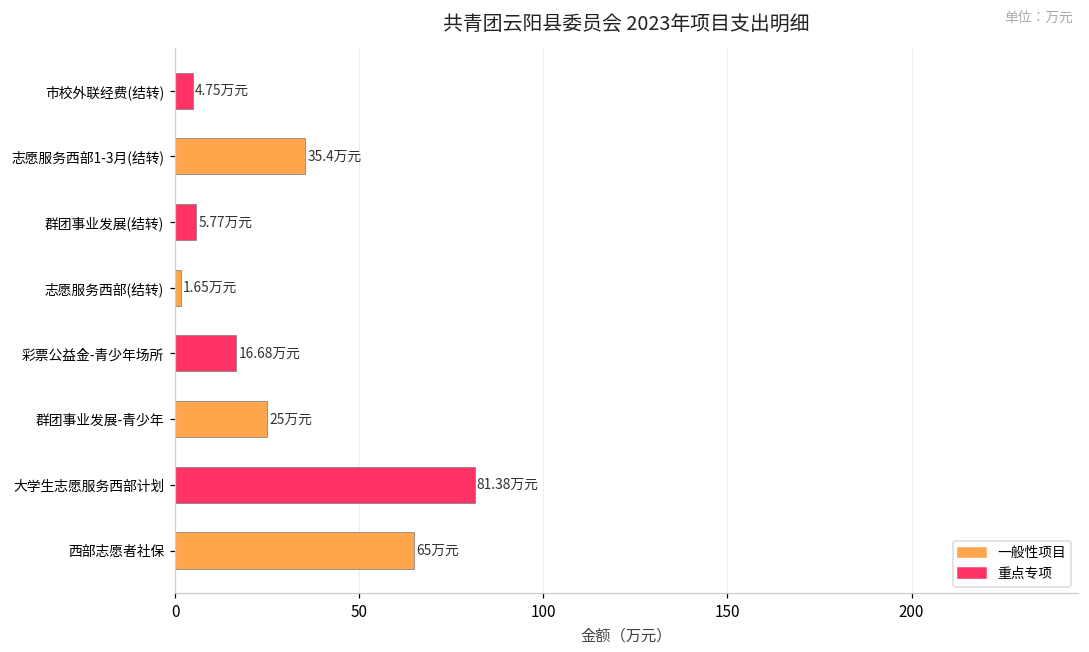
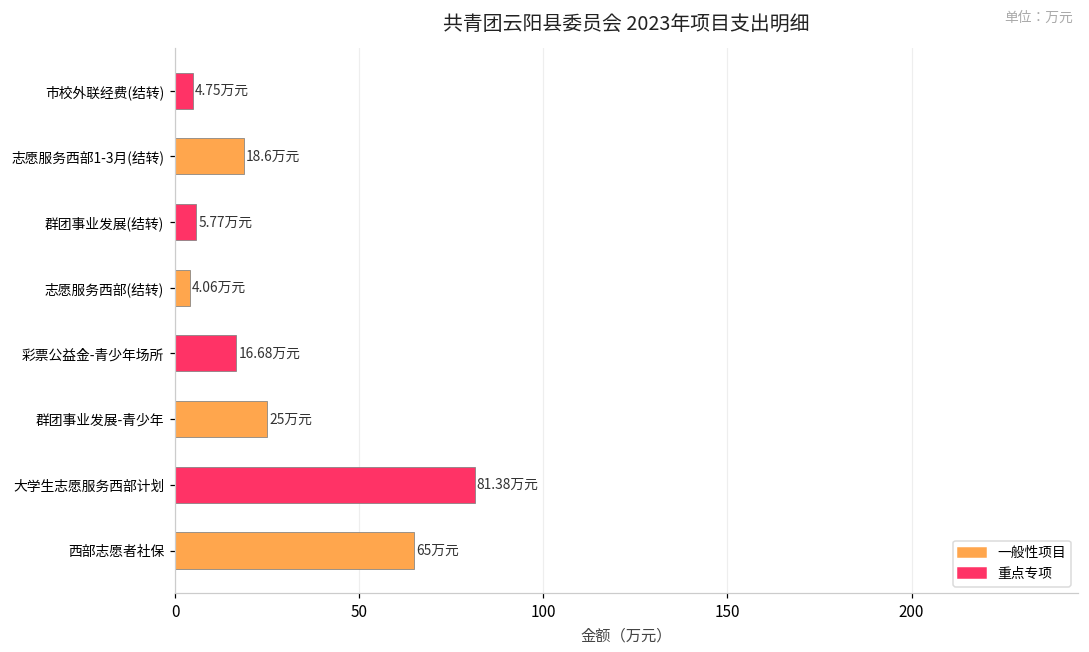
  {
    "市校外联经费(结转)": 4.75,
-   "志愿服务西部1-3月(结转)": 35.4,
+   "志愿服务西部1-3月(结转)": 18.6,
    "群团事业发展(结转)": 5.77,
-   "志愿服务西部(结转)": 1.65,
+   "志愿服务西部(结转)": 4.06,
    "彩票公益金-青少年场所": 16.68,
    "群团事业发展-青少年": 25,
    "大学生志愿服务西部计划": 81.38,
    "西部志愿者社保": 65
  }
